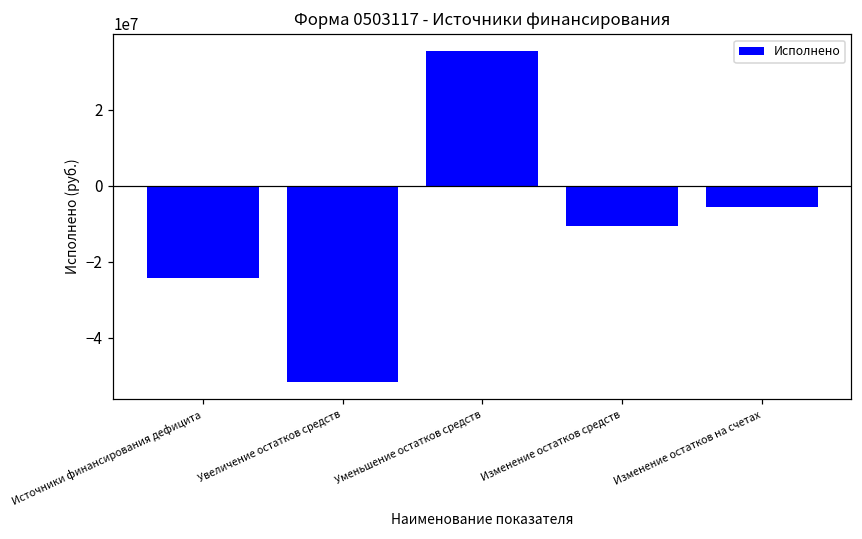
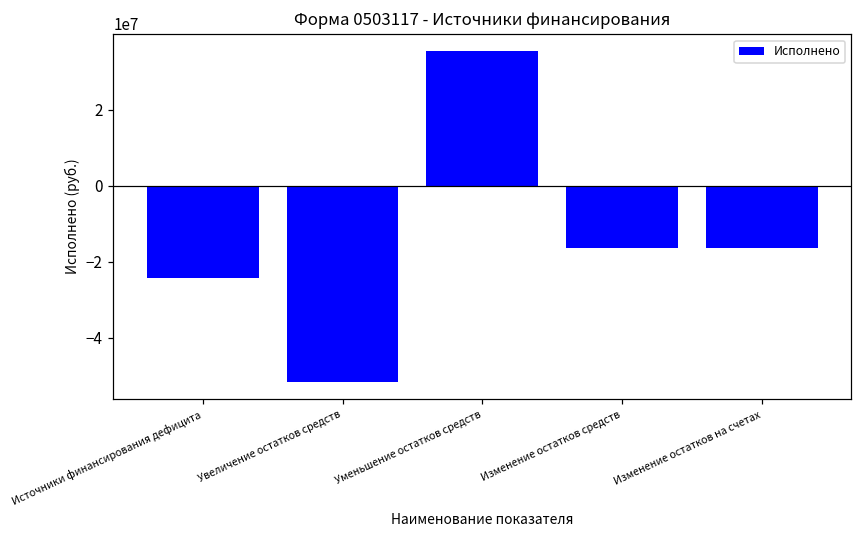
  {
    "Источники финансирования дефицита": -24000000,
    "Увеличение остатков средств": -52000000,
    "Уменьшение остатков средств": 35000000,
-   "Изменение остатков средств": -11000000,
-   "Изменение остатков на счетах": -6000000
+   "Изменение остатков средств": -16000000,
+   "Изменение остатков на счетах": -16000000
  }
